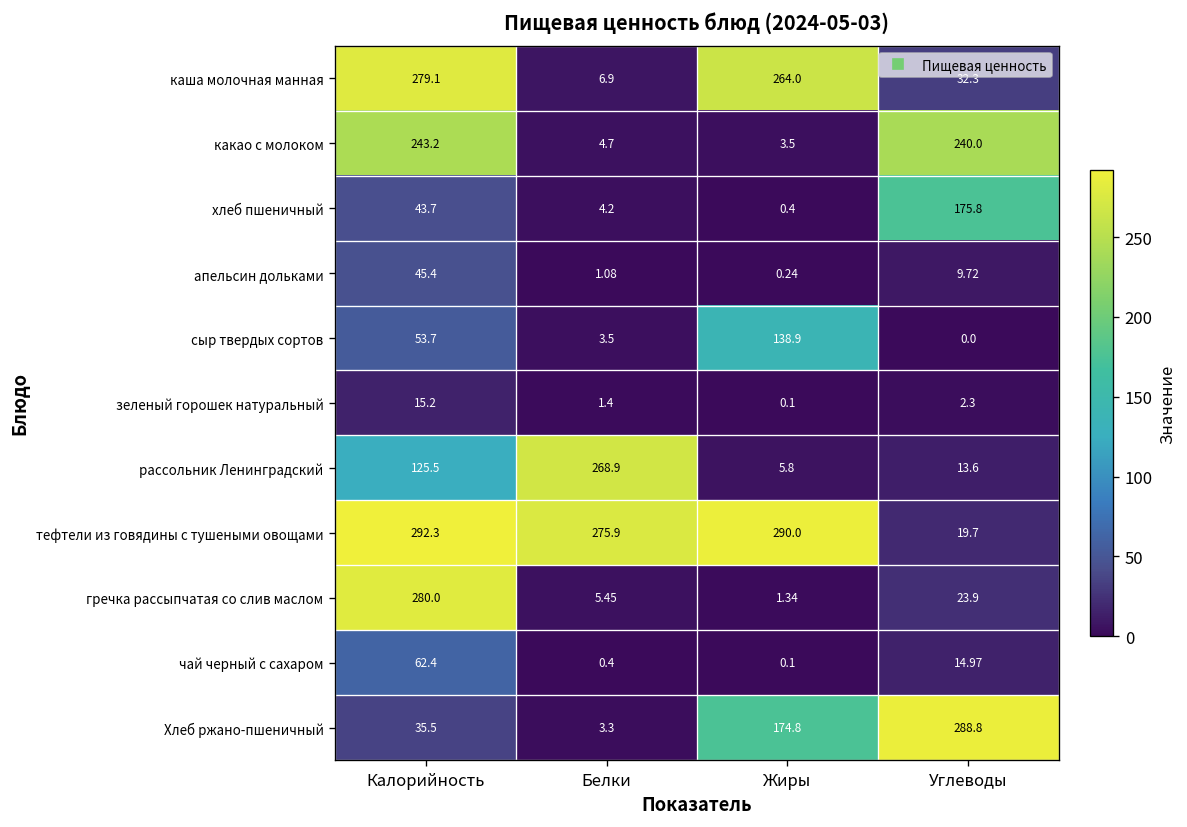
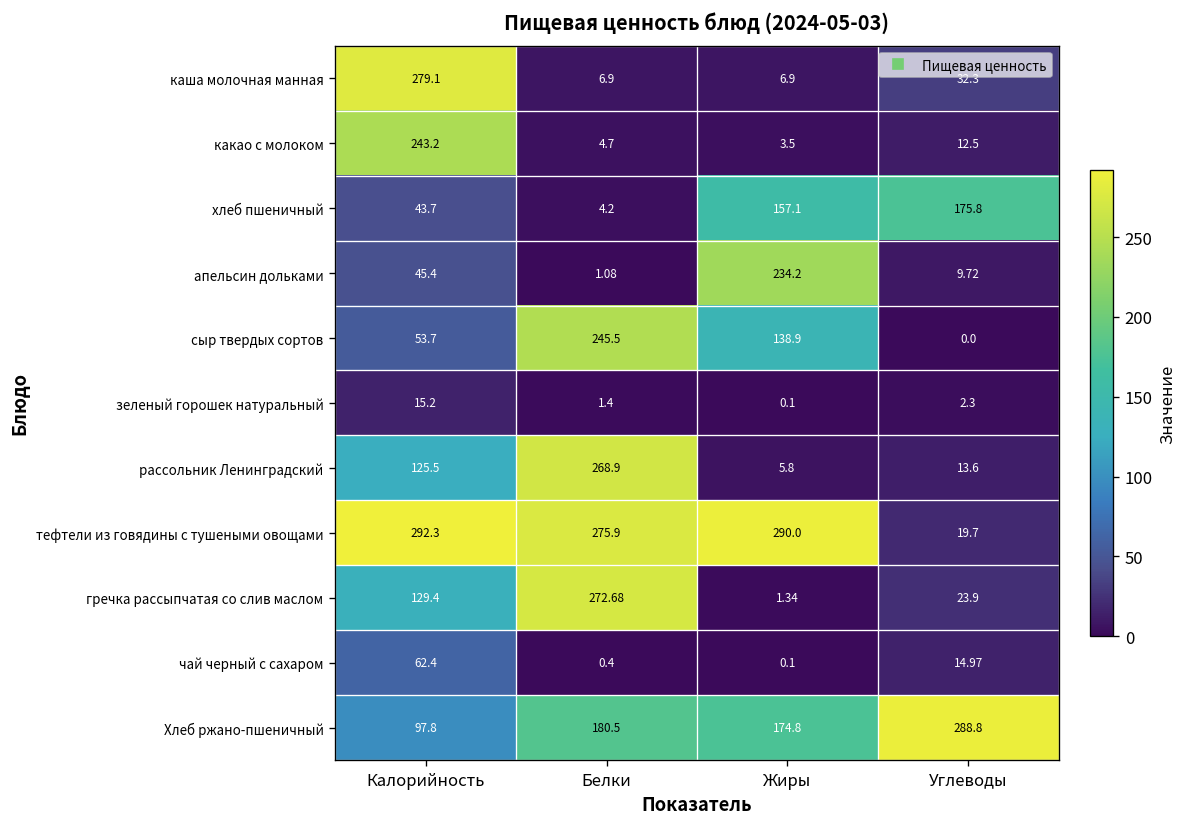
  {
    "каша молочная манная": {
      "Калорийность": 279.1,
      "Белки": 6.9,
-     "Жиры": 264.0
+     "Жиры": 6.9
    },
    "какао с молоком": {
      "Калорийность": 243.2,
      "Белки": 4.7,
      "Жиры": 3.5,
-     "Углеводы": 240.0
+     "Углеводы": 12.5
    },
    "хлеб пшеничный": {
      "Калорийность": 43.7,
      "Белки": 4.2,
-     "Жиры": 0.4,
+     "Жиры": 157.1,
      "Углеводы": 175.8
    },
    "апельсин дольками": {
      "Калорийность": 45.4,
      "Белки": 1.08,
-     "Жиры": 0.24,
+     "Жиры": 234.2,
      "Углеводы": 9.72
    },
    "сыр твердых сортов": {
      "Калорийность": 53.7,
-     "Белки": 3.5,
+     "Белки": 245.5,
      "Жиры": 138.9,
      "Углеводы": 0.0
    },
    "зеленый горошек натуральный": {
      "Калорийность": 15.2,
      "Белки": 1.4,
      "Жиры": 0.1,
      "Углеводы": 2.3
    },
    "рассольник Ленинградский": {
      "Калорийность": 125.5,
      "Белки": 268.9,
      "Жиры": 5.8,
      "Углеводы": 13.6
    },
    "тефтели из говядины с тушеными овощами": {
      "Калорийность": 292.3,
      "Белки": 275.9,
      "Жиры": 290.0,
      "Углеводы": 19.7
    },
    "гречка рассыпчатая со слив маслом": {
-     "Калорийность": 280.0,
-     "Белки": 5.45,
+     "Калорийность": 129.4,
+     "Белки": 272.68,
      "Жиры": 1.34,
      "Углеводы": 23.9
    },
    "чай черный с сахаром": {
      "Калорийность": 62.4,
      "Белки": 0.4,
      "Жиры": 0.1,
      "Углеводы": 14.97
    },
    "Хлеб ржано-пшеничный": {
-     "Калорийность": 35.5,
-     "Белки": 3.3,
+     "Калорийность": 97.8,
+     "Белки": 180.5,
      "Жиры": 174.8,
      "Углеводы": 288.8
    }
  }
